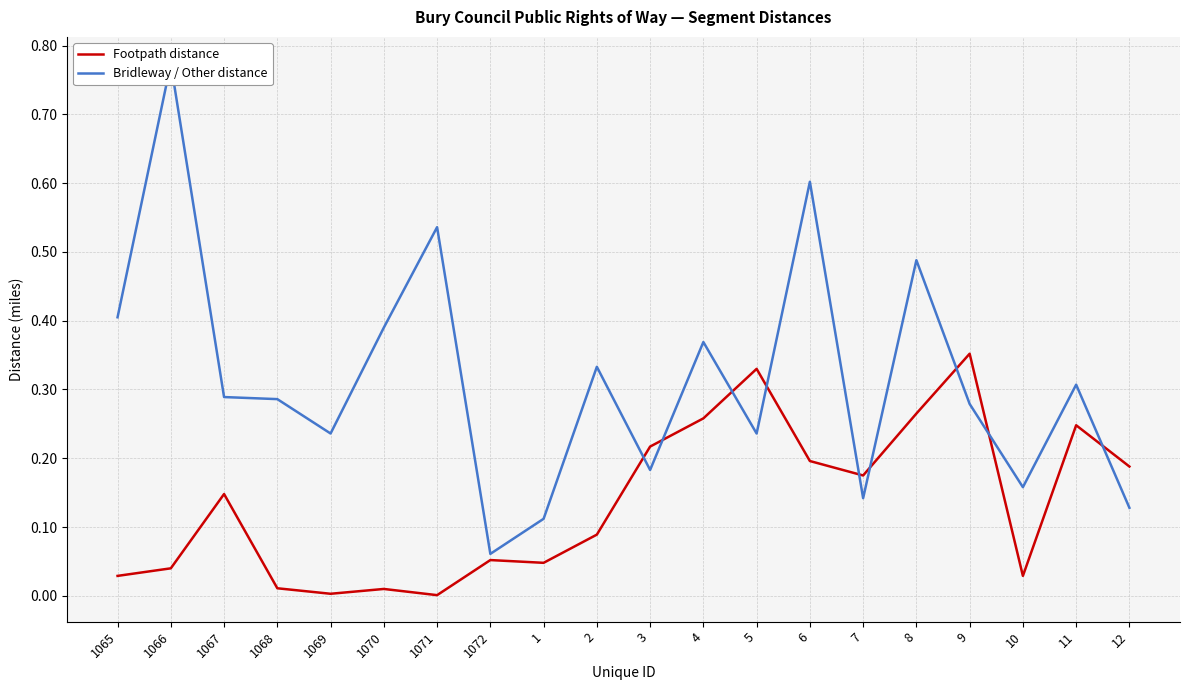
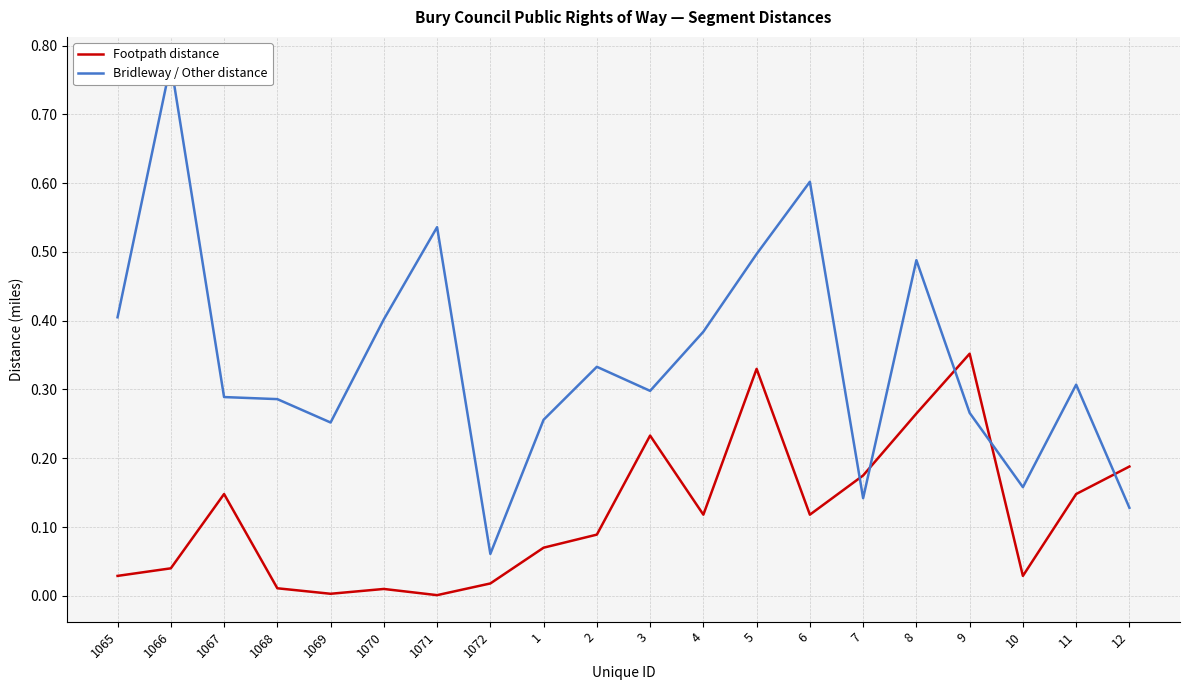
  {
    "Footpath distance": {
      "1065": 0.03,
      "1066": 0.04,
      "1067": 0.15,
      "1068": 0.01,
      "1069": 0.00,
      "1070": 0.01,
      "1071": 0.00,
-     "1072": 0.05,
-     "1": 0.05,
+     "1072": 0.02,
+     "1": 0.07,
      "2": 0.09,
-     "3": 0.22,
-     "4": 0.26,
+     "3": 0.23,
+     "4": 0.12,
      "5": 0.33,
-     "6": 0.20,
+     "6": 0.12,
      "7": 0.18,
      "8": 0.27,
      "9": 0.35,
      "10": 0.03,
-     "11": 0.25,
+     "11": 0.15,
      "12": 0.19
    },
    "Bridleway / Other distance": {
      "1065": 0.41,
      "1067": 0.29,
      "1068": 0.29,
-     "1069": 0.24,
-     "1070": 0.39,
+     "1069": 0.25,
+     "1070": 0.40,
      "1071": 0.54,
      "1072": 0.06,
-     "1": 0.11,
+     "1": 0.26,
      "2": 0.33,
-     "3": 0.18,
-     "4": 0.37,
-     "5": 0.24,
+     "3": 0.30,
+     "4": 0.38,
+     "5": 0.50,
      "6": 0.60,
      "7": 0.14,
      "8": 0.49,
-     "9": 0.28,
+     "9": 0.27,
      "10": 0.16,
      "11": 0.31,
      "12": 0.13
    }
  }
